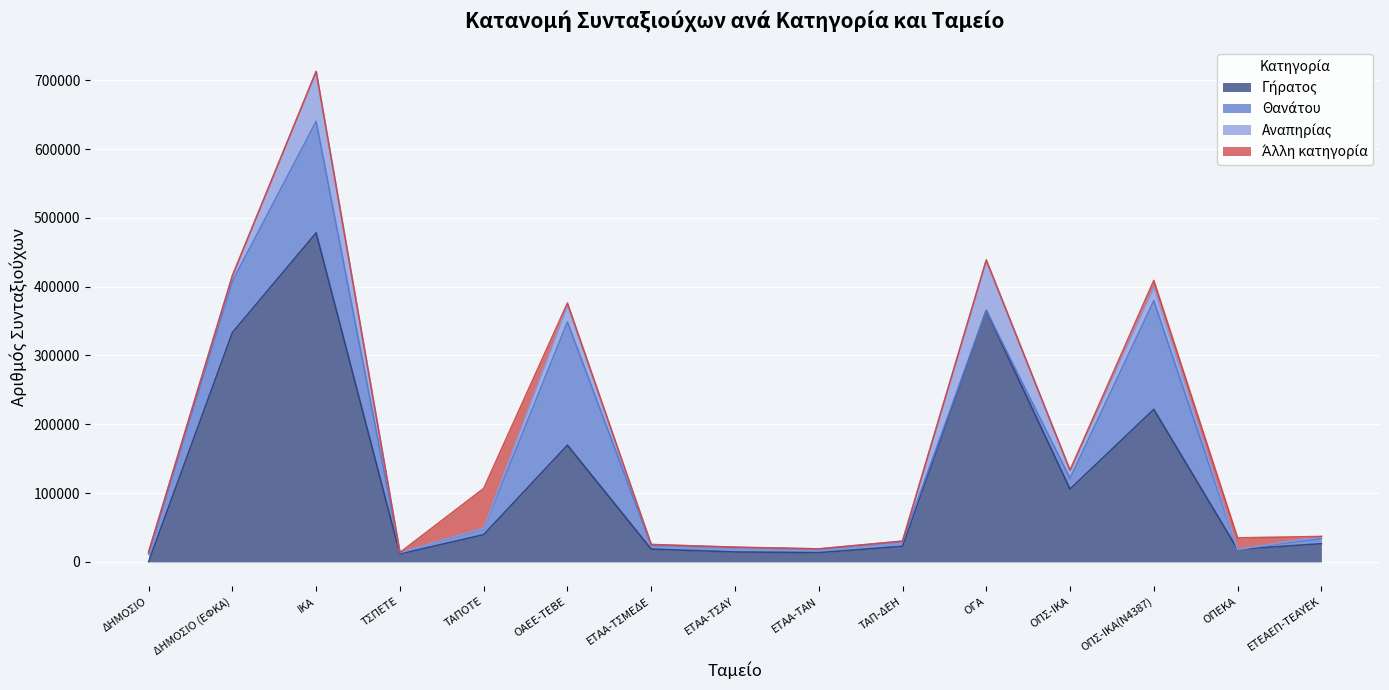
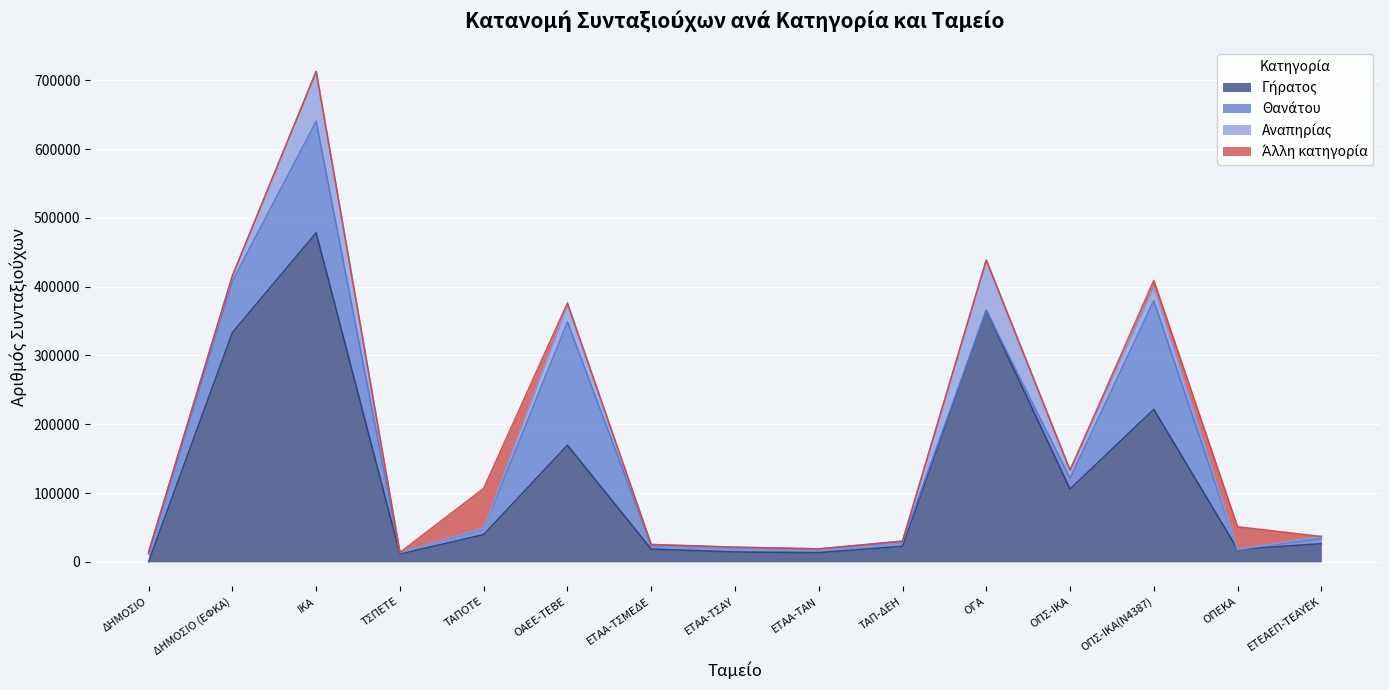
  {
    "Γήρατος": {
      "ΔΗΜΟΣΙΟ": 0,
      "ΔΗΜΟΣΙΟ (ΕΦΚΑ)": 330000,
      "ΙΚΑ": 480000,
      "ΤΑΠΟΤΕ": 40000,
      "ΟΑΕΕ-ΤΕΒΕ": 170000,
      "ΕΤΑΑ-ΤΣΜΕΔΕ": 20000,
      "ΕΤΑΑ-ΤΣΑΥ": 10000,
      "ΕΤΑΑ-ΤΑΝ": 10000,
      "ΤΑΠ-ΔΕΗ": 20000,
      "ΟΠΣ-ΙΚΑ": 110000,
      "ΟΠΣ-ΙΚΑ(Ν4387)": 220000,
      "ΕΤΕΑΕΠ-ΤΕΑΥΕΚ": 30000
    },
    "Θανάτου": {
      "ΔΗΜΟΣΙΟ (ΕΦΚΑ)": 70000,
      "ΙΚΑ": 160000,
      "ΟΑΕΕ-ΤΕΒΕ": 180000,
      "ΟΠΣ-ΙΚΑ": 20000,
      "ΟΠΣ-ΙΚΑ(Ν4387)": 160000
    },
    "Αναπηρίας": {
      "ΟΠΣ-ΙΚΑ(Ν4387)": 20000
    },
    "Άλλη κατηγορία": {
      "ΤΑΠΟΤΕ": 60000,
      "ΟΠΣ-ΙΚΑ(Ν4387)": 10000,
-     "ΟΠΕΚΑ": 20000
+     "ΟΠΕΚΑ": 30000
    }
  }
